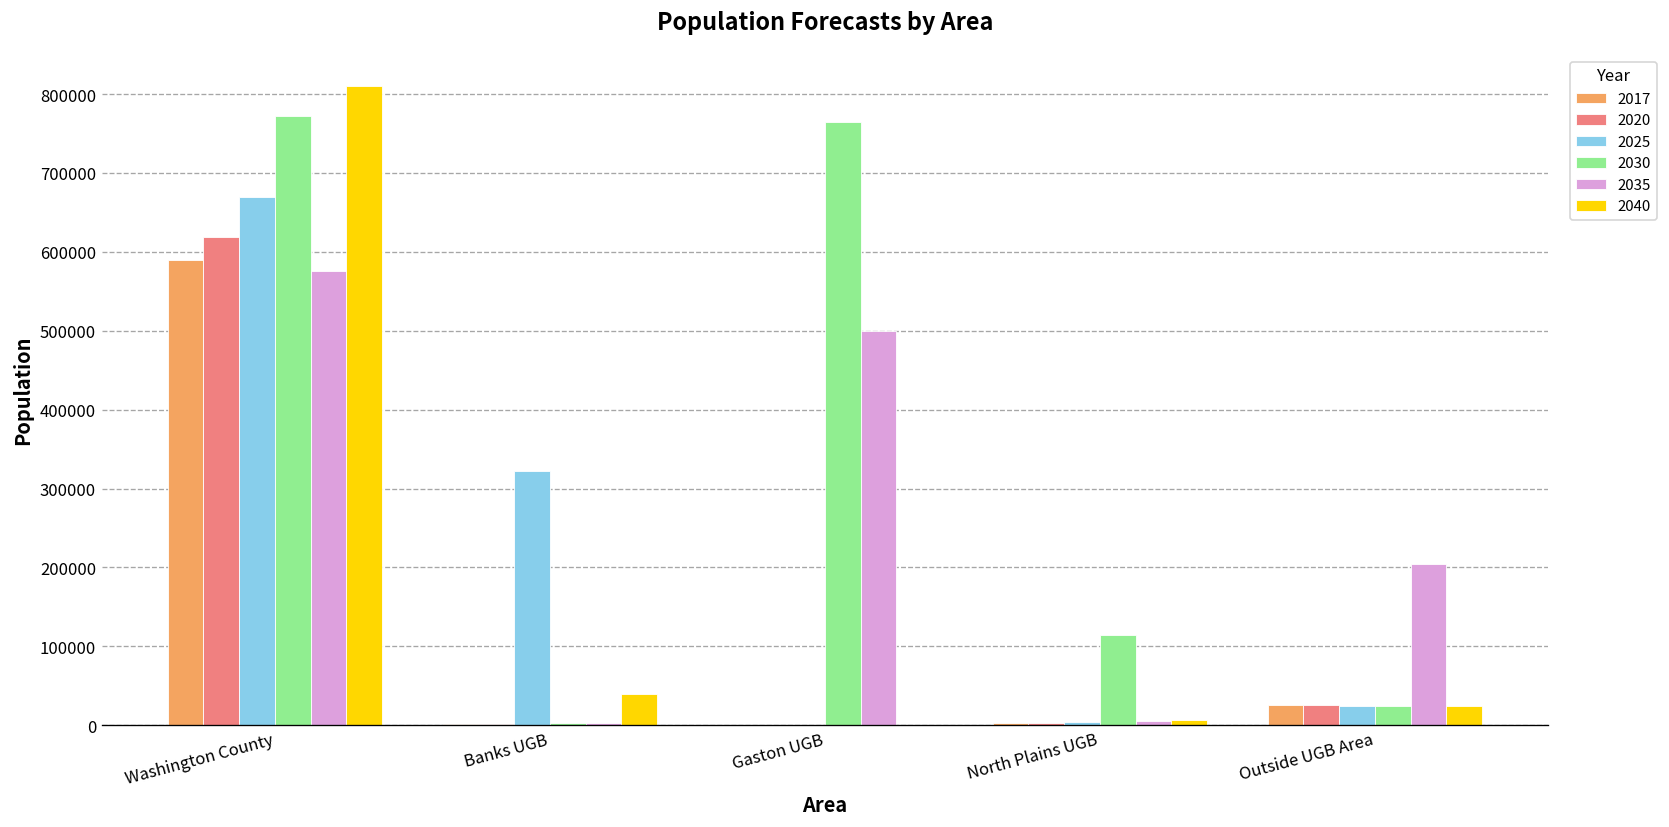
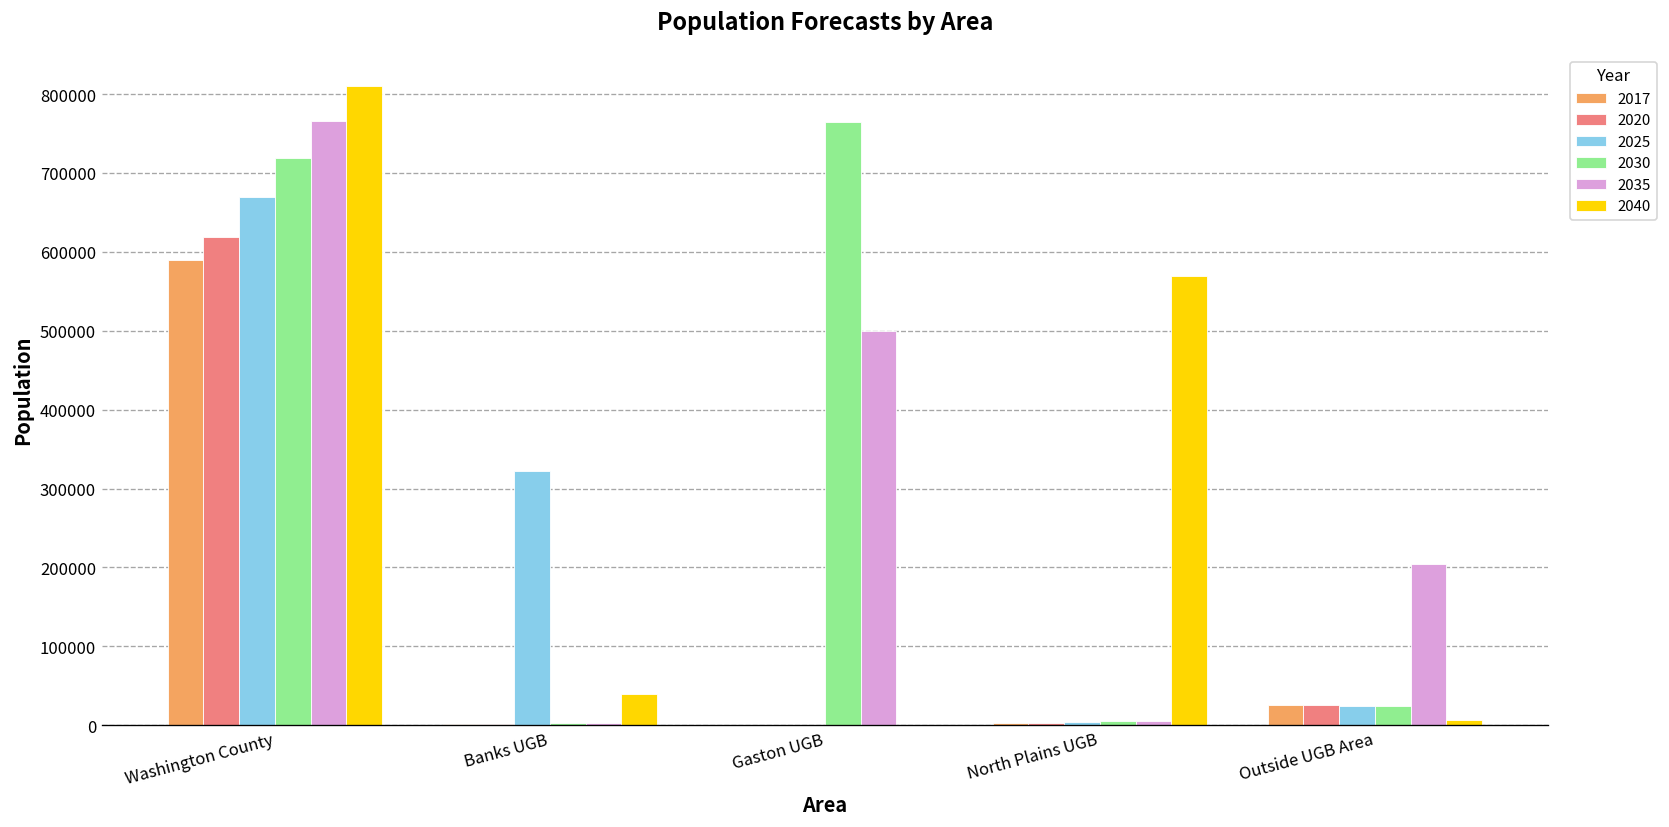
  {
    "2025": {
      "Washington County": 670000,
      "Banks UGB": 320000,
      "North Plains UGB": 0,
      "Outside UGB Area": 20000
    },
    "2030": {
-     "Washington County": 770000,
+     "Washington County": 720000,
      "Gaston UGB": 760000,
-     "North Plains UGB": 110000,
+     "North Plains UGB": 10000,
      "Outside UGB Area": 20000
    },
    "2035": {
-     "Washington County": 580000,
+     "Washington County": 770000,
      "Gaston UGB": 500000,
      "North Plains UGB": 10000,
      "Outside UGB Area": 200000
    },
    "2040": {
      "Washington County": 810000,
      "Banks UGB": 40000,
-     "North Plains UGB": 10000,
-     "Outside UGB Area": 20000
+     "North Plains UGB": 570000,
+     "Outside UGB Area": 10000
    }
  }
